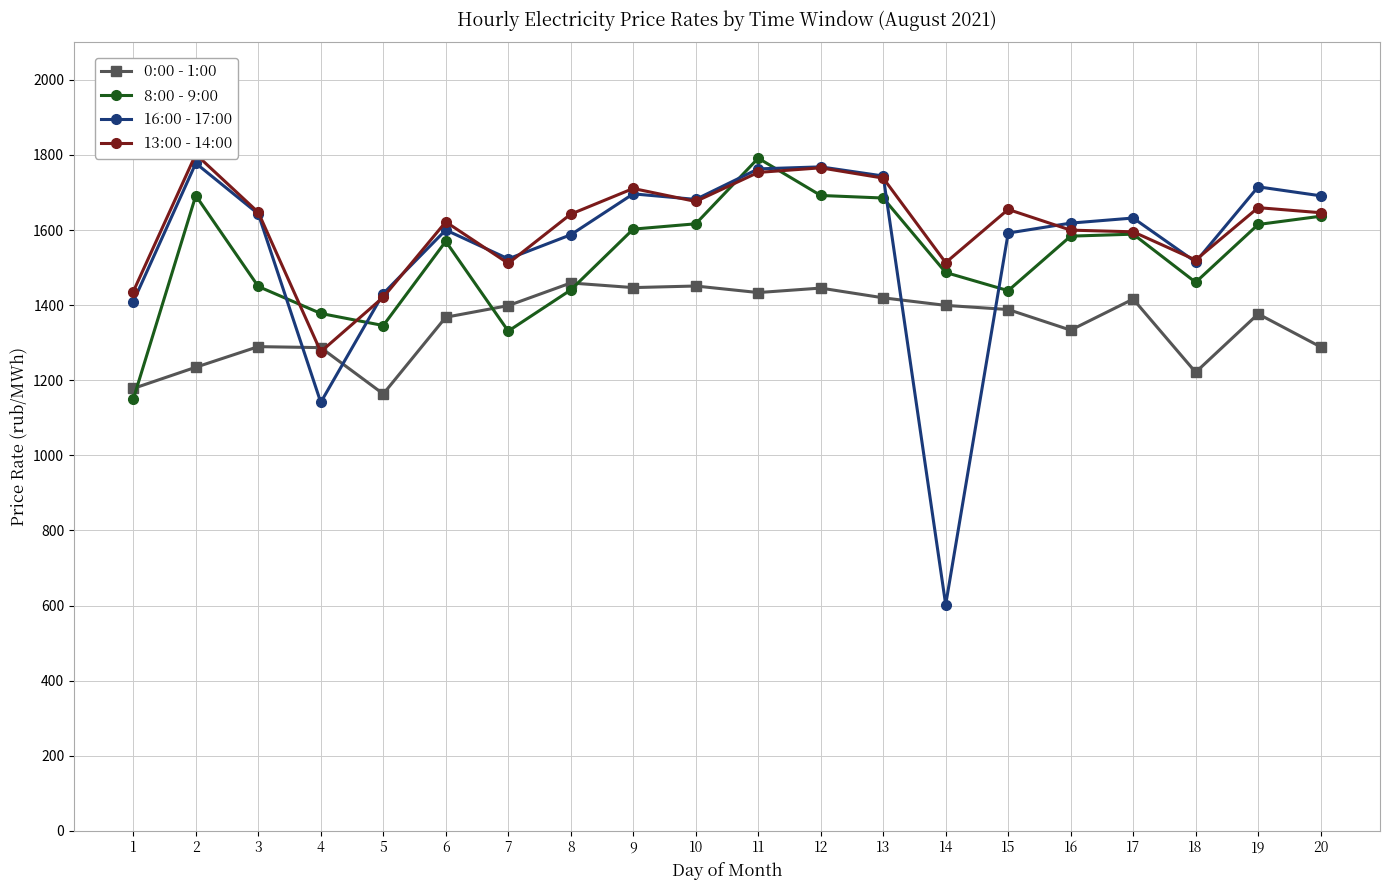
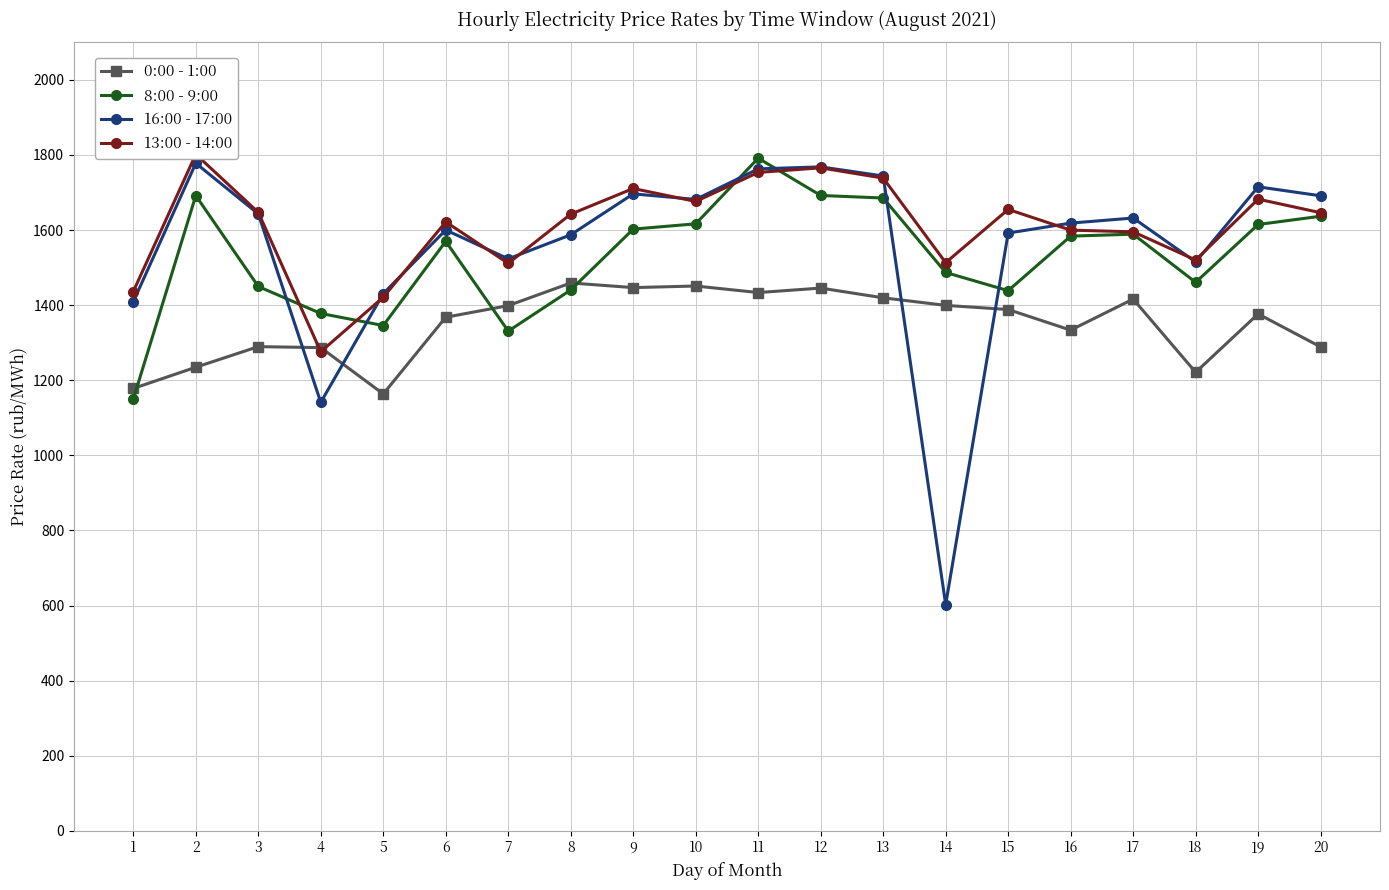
  {
    "0:00 - 1:00": {
      "1": 1180,
      "2": 1230,
      "3": 1290,
      "4": 1290,
      "5": 1160,
      "6": 1370,
      "7": 1400,
      "8": 1460,
      "9": 1450,
      "10": 1450,
      "11": 1430,
      "12": 1450,
      "13": 1420,
      "14": 1400,
      "15": 1390,
      "16": 1330,
      "17": 1420,
      "18": 1220,
      "19": 1380,
      "20": 1290
    },
    "8:00 - 9:00": {
      "1": 1150,
      "2": 1690,
      "3": 1450,
      "4": 1380,
      "5": 1350,
      "6": 1570,
      "7": 1330,
      "8": 1440,
      "9": 1600,
      "10": 1620,
      "11": 1790,
      "12": 1690,
      "13": 1690,
      "14": 1490,
      "15": 1440,
      "16": 1580,
      "18": 1460,
      "19": 1610,
      "20": 1640
    },
    "16:00 - 17:00": {
      "1": 1410,
      "2": 1780,
      "4": 1140,
      "5": 1430,
      "6": 1600,
      "7": 1520,
      "8": 1590,
      "9": 1700,
      "11": 1760,
      "14": 600,
      "15": 1590,
      "16": 1620,
      "17": 1630,
      "19": 1720,
      "20": 1690
    },
    "13:00 - 14:00": {
      "1": 1440,
      "4": 1280,
      "5": 1420,
      "6": 1620,
      "7": 1510,
      "8": 1640,
      "9": 1710,
      "11": 1750,
      "14": 1510,
      "15": 1650,
      "16": 1600,
-     "19": 1660,
+     "19": 1680,
      "20": 1650
    }
  }
